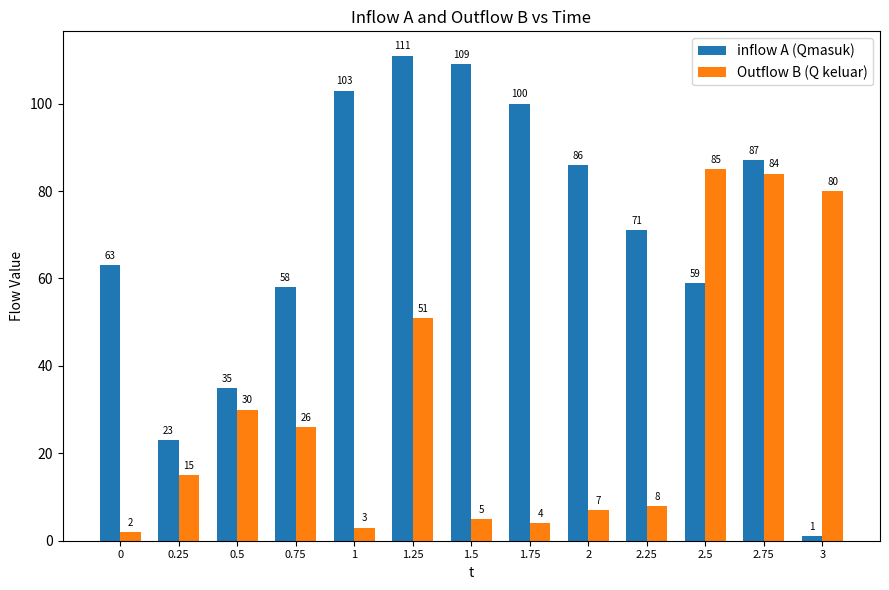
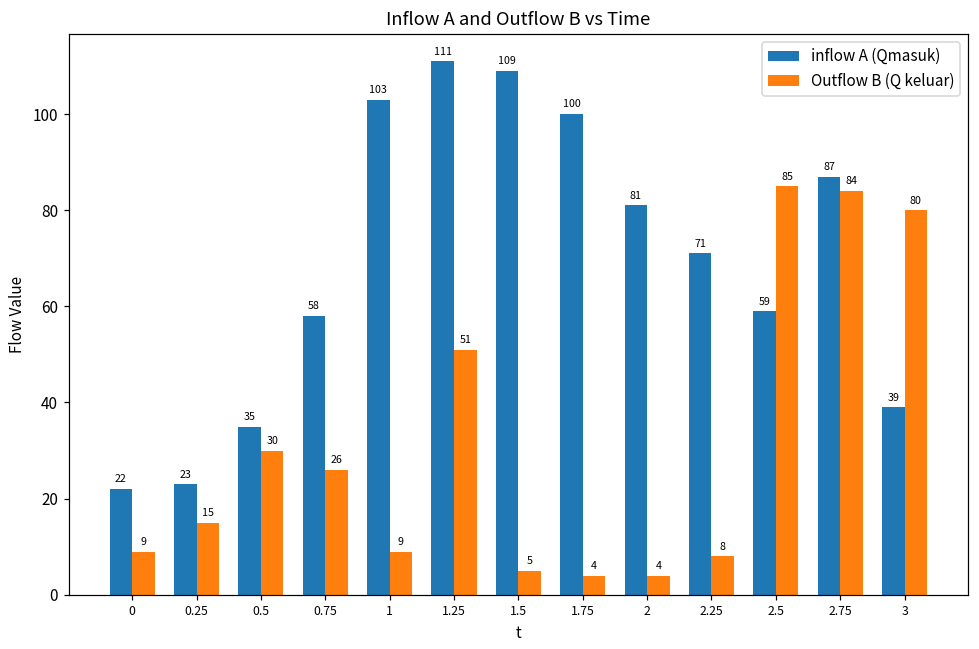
  {
    "inflow A (Qmasuk)": {
-     "0": 63,
+     "0": 22,
      "0.25": 23,
      "0.5": 35,
      "0.75": 58,
      "1": 103,
      "1.25": 111,
      "1.5": 109,
      "1.75": 100,
-     "2": 86,
+     "2": 81,
      "2.25": 71,
      "2.5": 59,
      "2.75": 87,
-     "3": 1
+     "3": 39
    },
    "Outflow B (Q keluar)": {
-     "0": 2,
+     "0": 9,
      "0.25": 15,
      "0.5": 30,
      "0.75": 26,
-     "1": 3,
+     "1": 9,
      "1.25": 51,
      "1.5": 5,
      "1.75": 4,
-     "2": 7,
+     "2": 4,
      "2.25": 8,
      "2.5": 85,
      "2.75": 84,
      "3": 80
    }
  }
